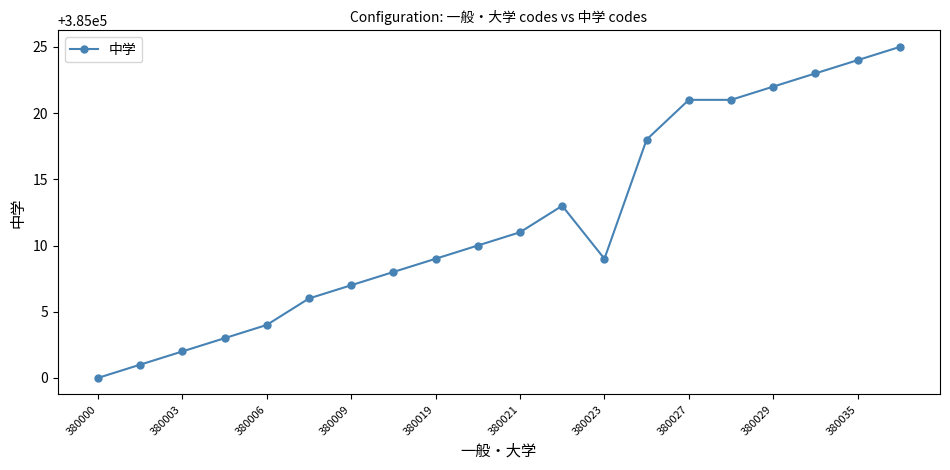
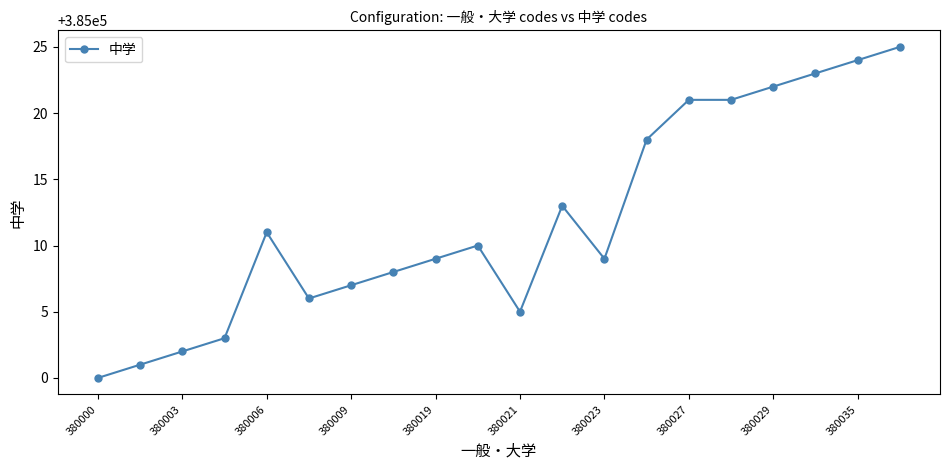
  {
    "380000": 385000,
    "380003": 385002,
-   "380006": 385004,
+   "380006": 385011,
    "380009": 385007,
    "380019": 385009,
-   "380021": 385011,
+   "380021": 385005,
    "380023": 385009,
    "380027": 385021,
    "380029": 385022,
    "380035": 385024
  }
